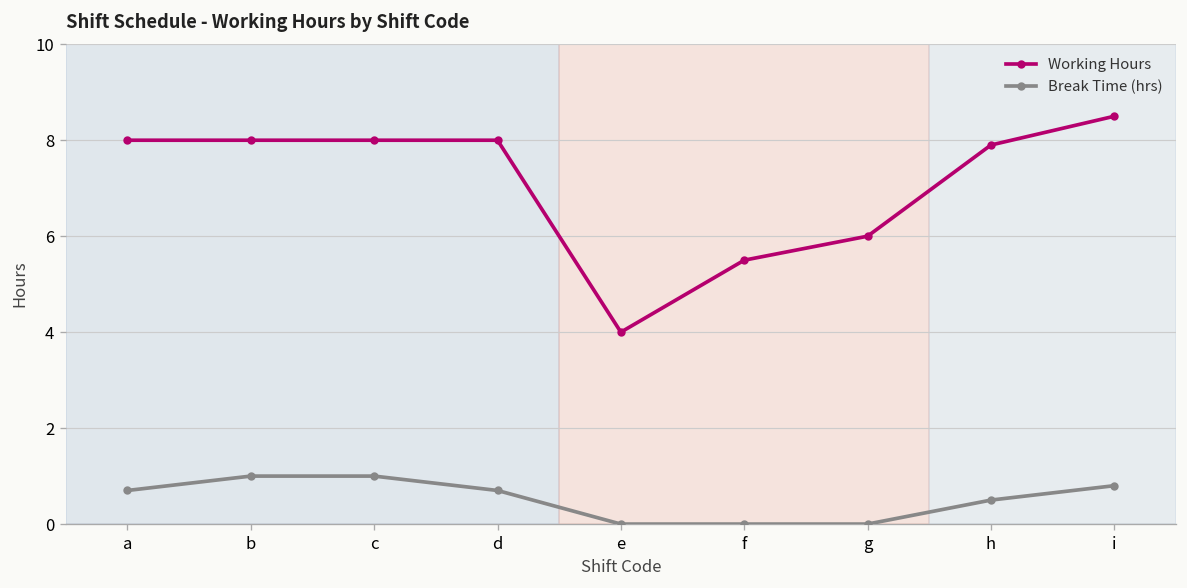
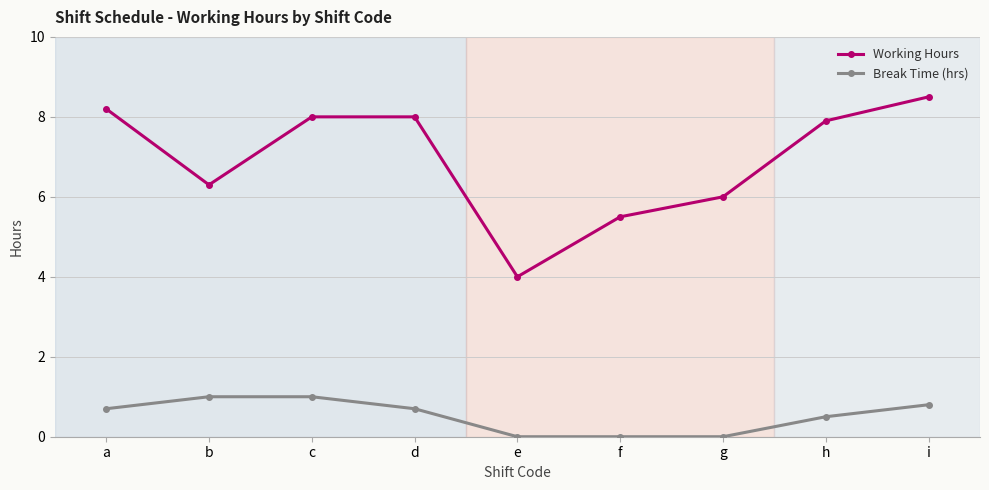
  {
    "Working Hours": {
-     "a": 8.0,
-     "b": 8.0,
+     "a": 8.2,
+     "b": 6.3,
      "c": 8.0,
      "d": 8.0,
      "e": 4.0,
      "f": 5.5,
      "g": 6.0,
      "h": 7.9,
      "i": 8.5
    },
    "Break Time (hrs)": {
      "a": 0.7,
      "b": 1.0,
      "c": 1.0,
      "d": 0.7,
      "e": 0.0,
      "f": 0.0,
      "g": 0.0,
      "h": 0.5,
      "i": 0.8
    }
  }
